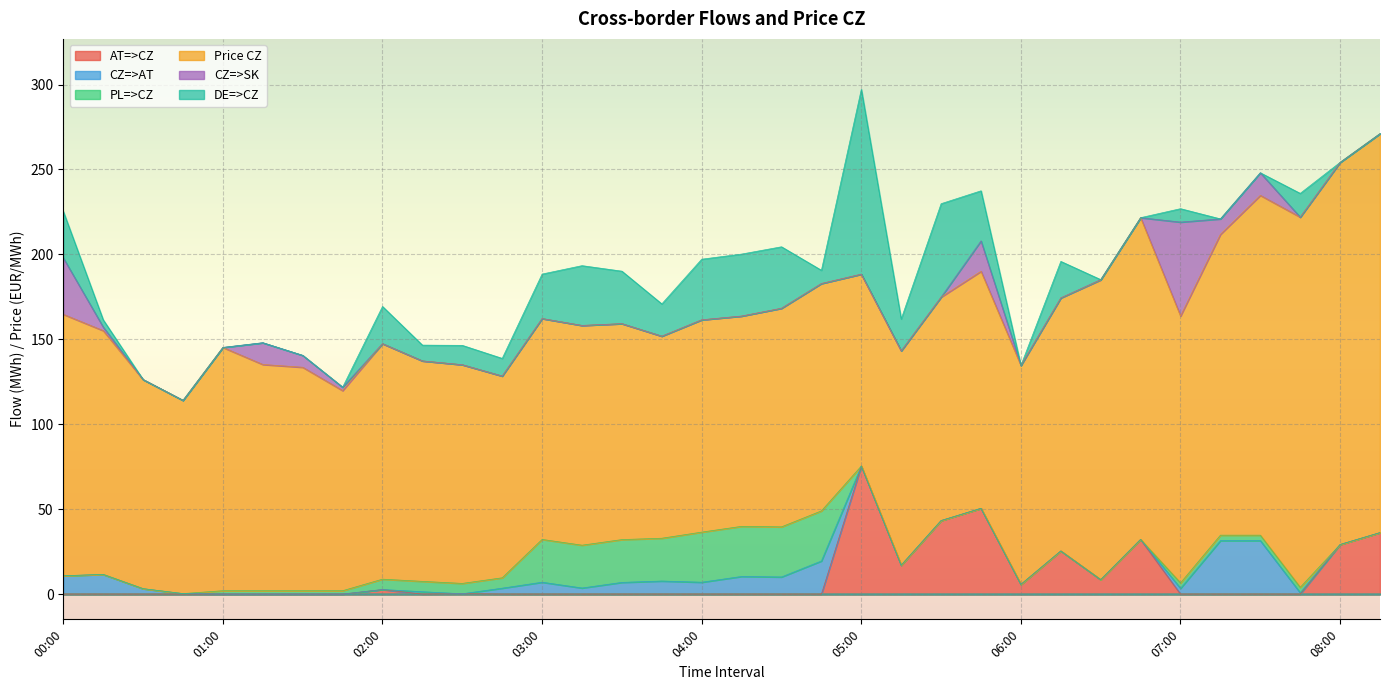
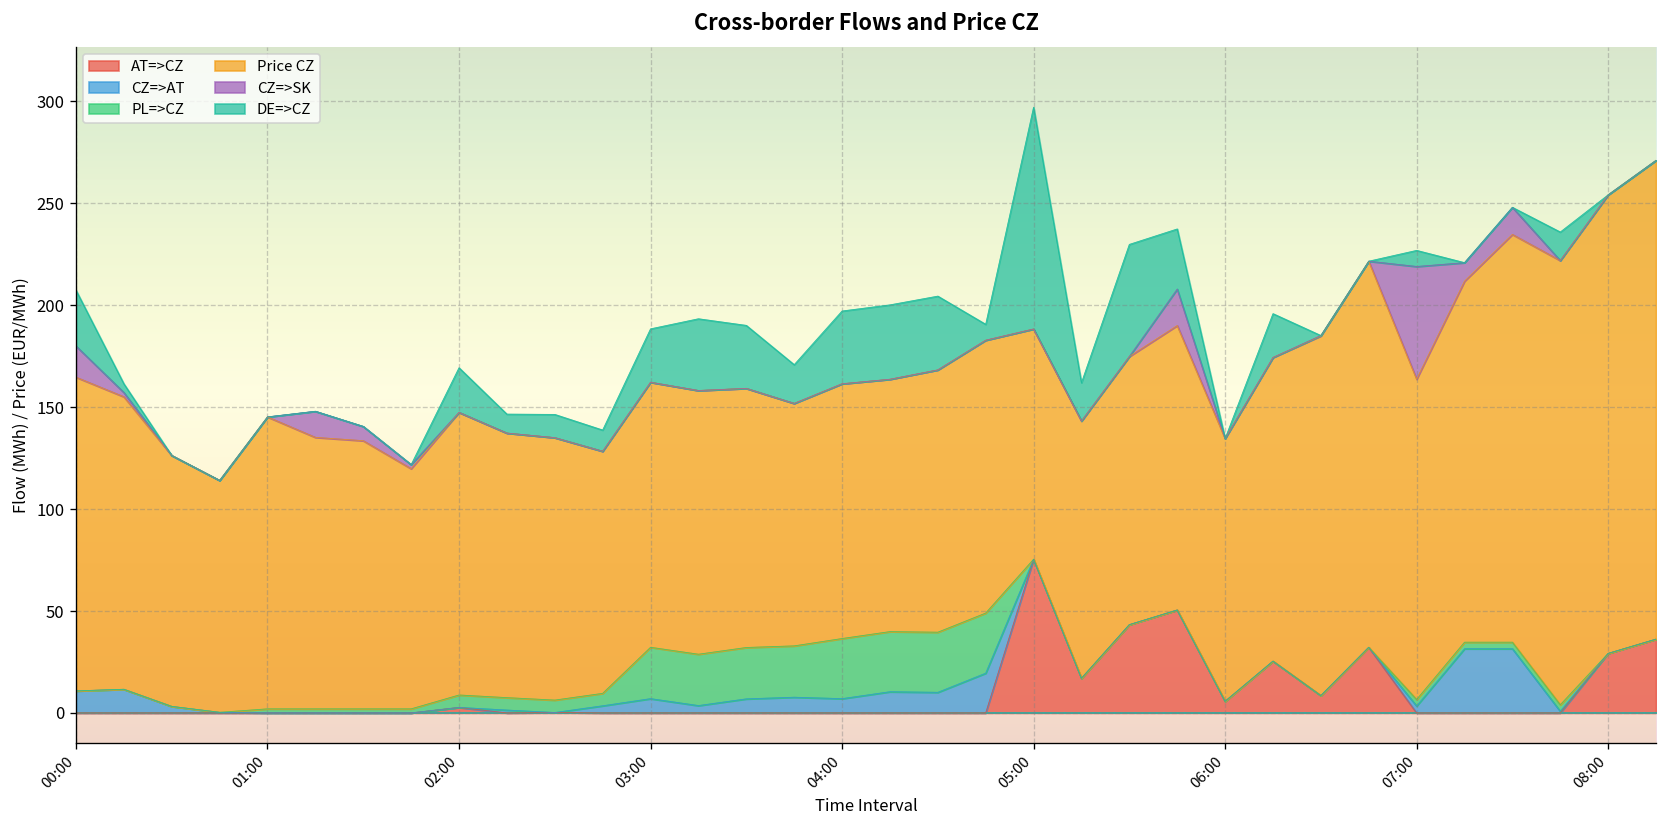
  {
    "CZ=>AT": {
      "03:00": 7,
      "04:00": 7,
      "07:00": 3
    },
    "Price CZ": {
      "00:00": 154,
      "07:00": 157
    },
    "CZ=>SK": {
-     "00:00": 33,
+     "00:00": 15,
      "07:00": 55
    }
  }
